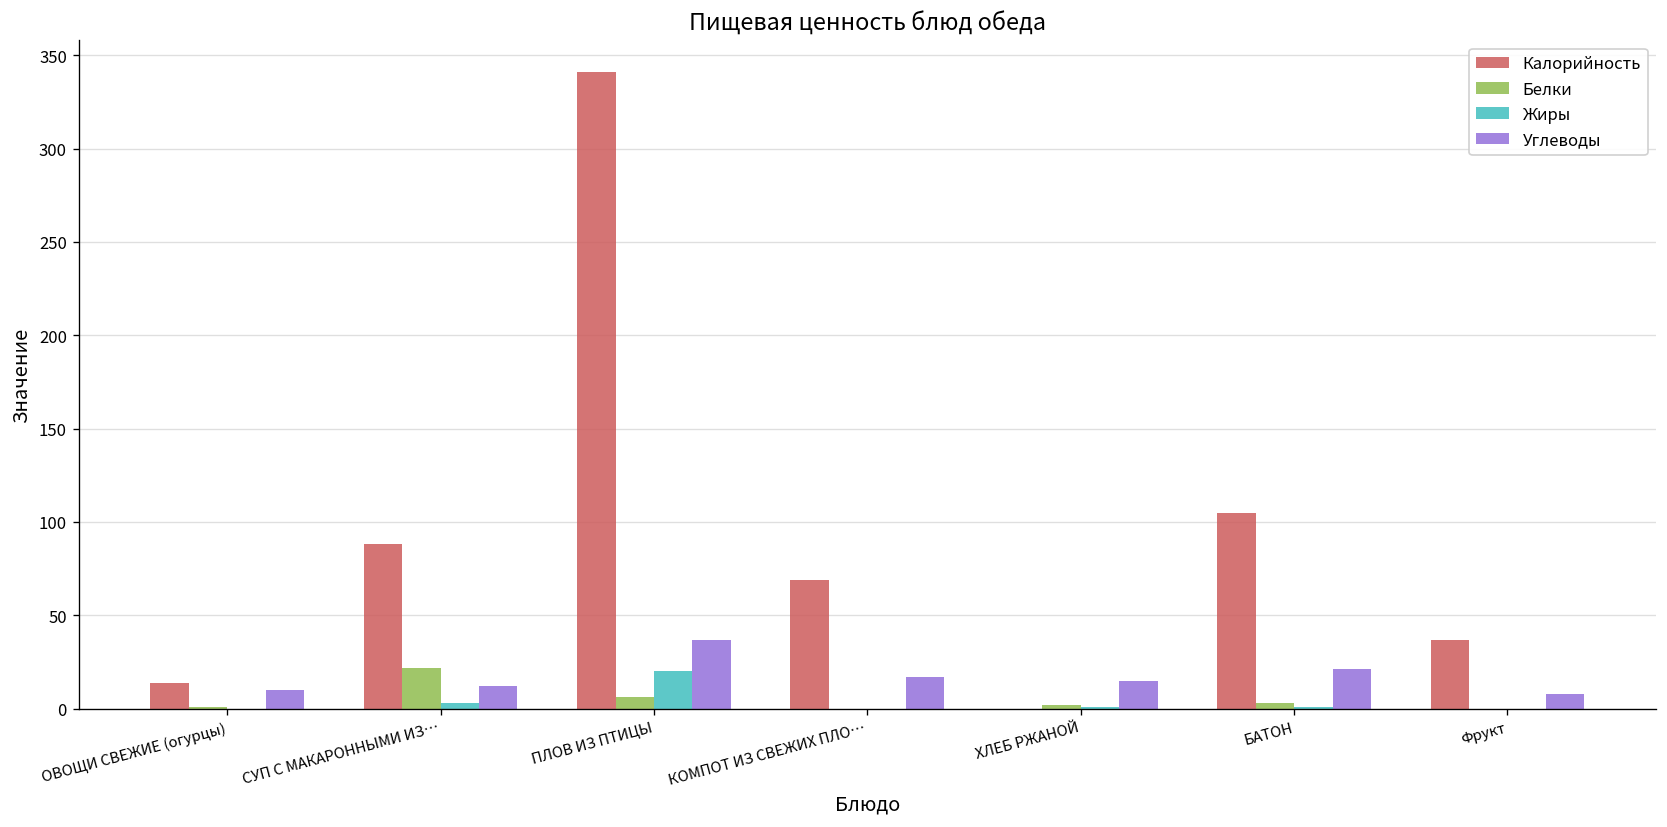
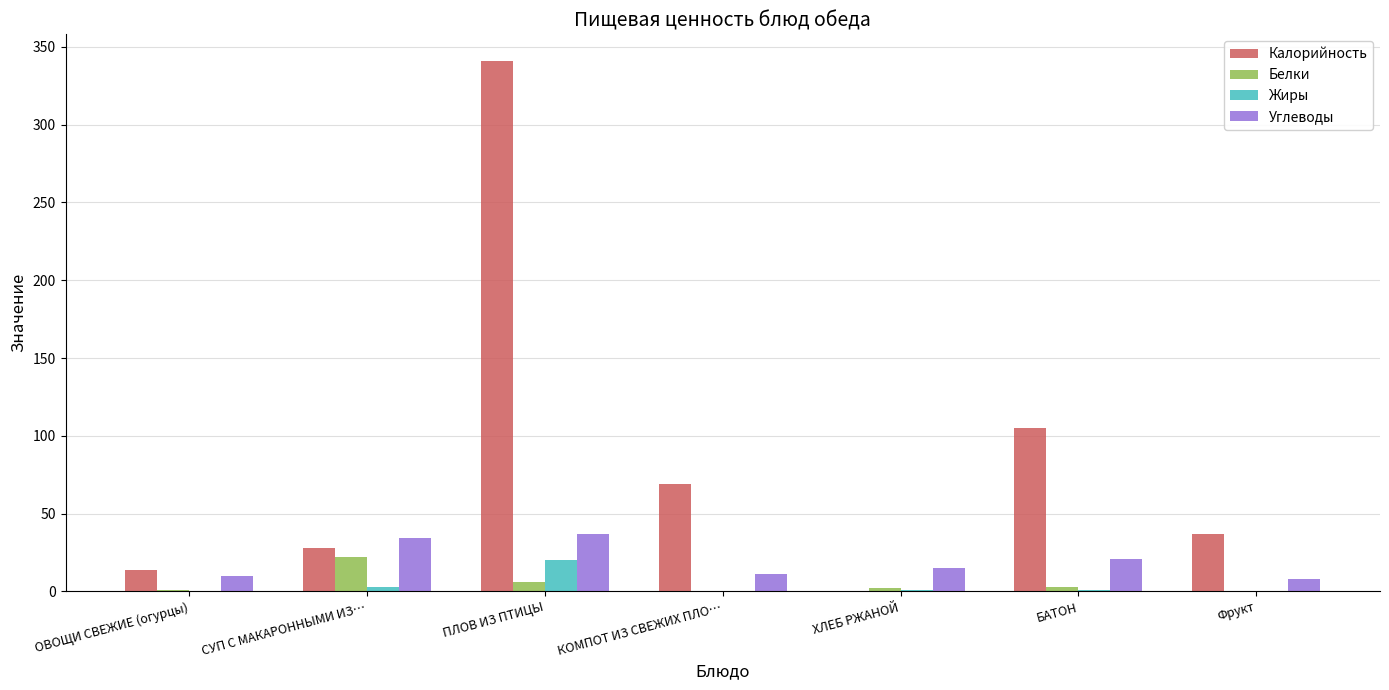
  {
    "Калорийность": {
      "ОВОЩИ СВЕЖИЕ (огурцы)": 14,
-     "СУП С МАКАРОННЫМИ ИЗ…": 88,
+     "СУП С МАКАРОННЫМИ ИЗ…": 28,
      "ПЛОВ ИЗ ПТИЦЫ": 341,
      "КОМПОТ ИЗ СВЕЖИХ ПЛО…": 69,
      "ХЛЕБ РЖАНОЙ": 0,
      "БАТОН": 105,
      "Фрукт": 37
    },
    "Белки": {
      "СУП С МАКАРОННЫМИ ИЗ…": 22,
      "ПЛОВ ИЗ ПТИЦЫ": 6,
      "КОМПОТ ИЗ СВЕЖИХ ПЛО…": 0,
      "ХЛЕБ РЖАНОЙ": 2,
      "БАТОН": 3,
      "Фрукт": 0
    },
    "Жиры": {
      "ОВОЩИ СВЕЖИЕ (огурцы)": 0,
      "СУП С МАКАРОННЫМИ ИЗ…": 3,
      "ПЛОВ ИЗ ПТИЦЫ": 20,
      "КОМПОТ ИЗ СВЕЖИХ ПЛО…": 0,
      "Фрукт": 0
    },
    "Углеводы": {
      "ОВОЩИ СВЕЖИЕ (огурцы)": 10,
-     "СУП С МАКАРОННЫМИ ИЗ…": 12,
+     "СУП С МАКАРОННЫМИ ИЗ…": 34,
      "ПЛОВ ИЗ ПТИЦЫ": 37,
-     "КОМПОТ ИЗ СВЕЖИХ ПЛО…": 17,
+     "КОМПОТ ИЗ СВЕЖИХ ПЛО…": 11,
      "ХЛЕБ РЖАНОЙ": 15,
      "БАТОН": 21,
      "Фрукт": 8
    }
  }
